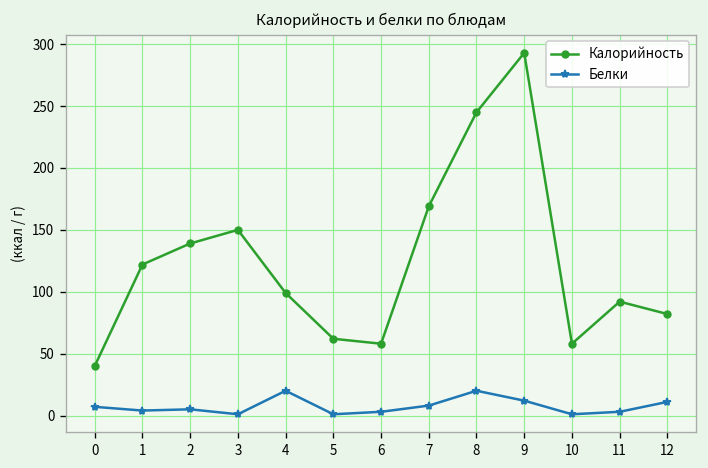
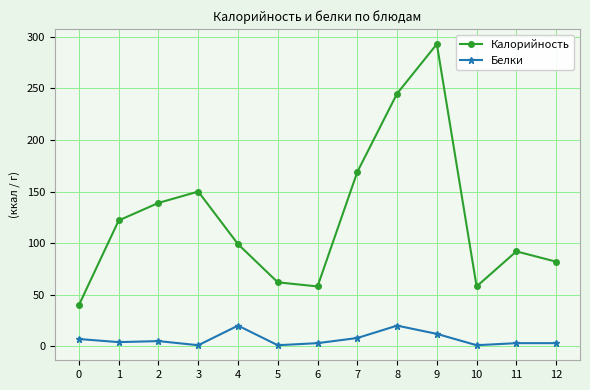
  {
    "Калорийность": {
      "0": 40,
      "1": 122,
      "2": 139,
      "3": 150,
      "4": 99,
      "5": 62,
      "6": 58,
      "7": 169,
      "8": 245,
      "9": 293,
      "10": 58,
      "11": 92,
      "12": 82
    },
    "Белки": {
      "0": 7,
      "1": 4,
      "2": 5,
      "3": 1,
      "4": 20,
      "5": 1,
      "6": 3,
      "7": 8,
      "8": 20,
      "9": 12,
      "10": 1,
      "11": 3,
-     "12": 11
+     "12": 3
    }
  }
